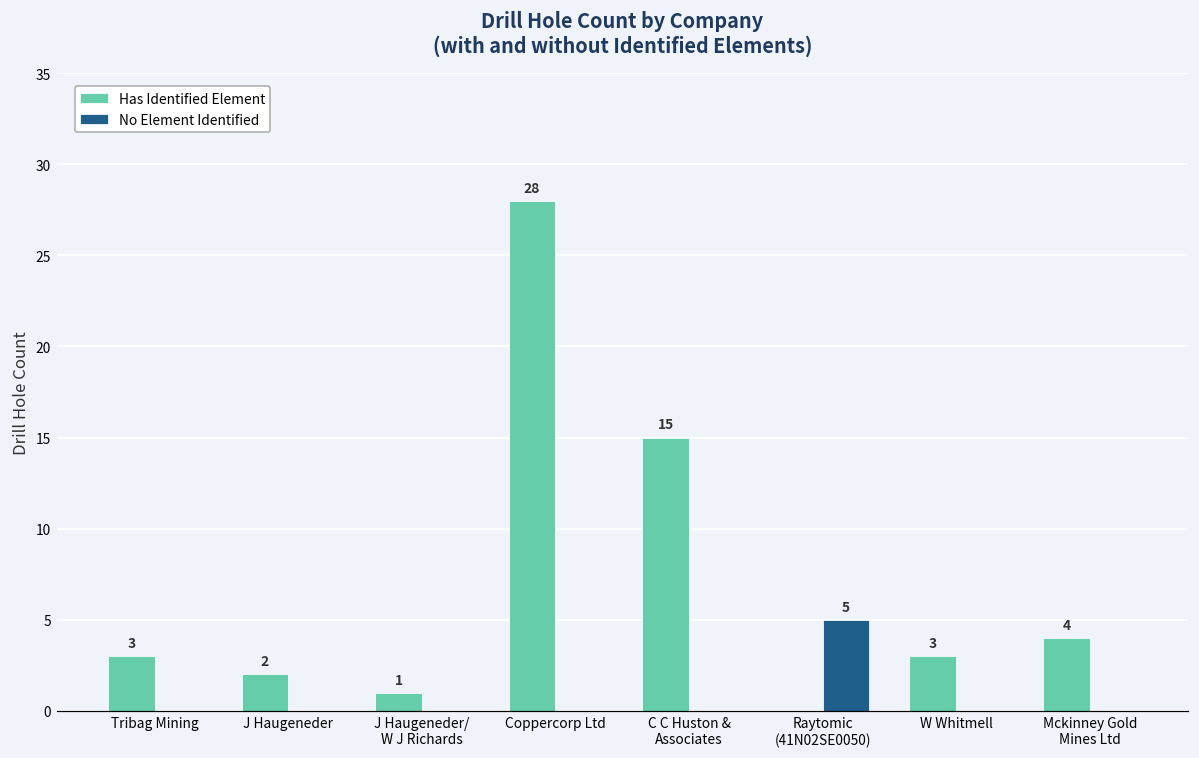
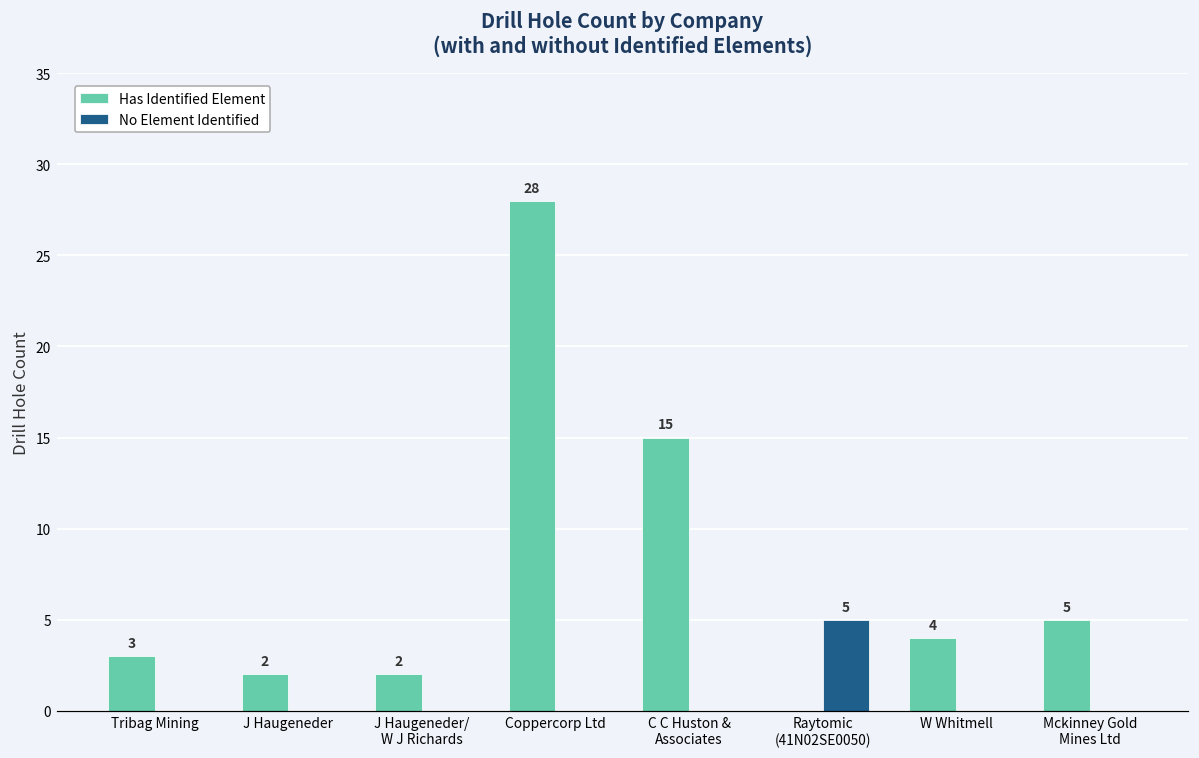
  {
    "Has Identified Element": {
      "Tribag Mining": 3,
      "J Haugeneder": 2,
-     "J Haugeneder/ W J Richards": 1,
+     "J Haugeneder/ W J Richards": 2,
      "Coppercorp Ltd": 28,
      "C C Huston & Associates": 15,
-     "W Whitmell": 3,
-     "Mckinney Gold Mines Ltd": 4
+     "W Whitmell": 4,
+     "Mckinney Gold Mines Ltd": 5
    },
    "No Element Identified": {
      "Raytomic (41N02SE0050)": 5
    }
  }
